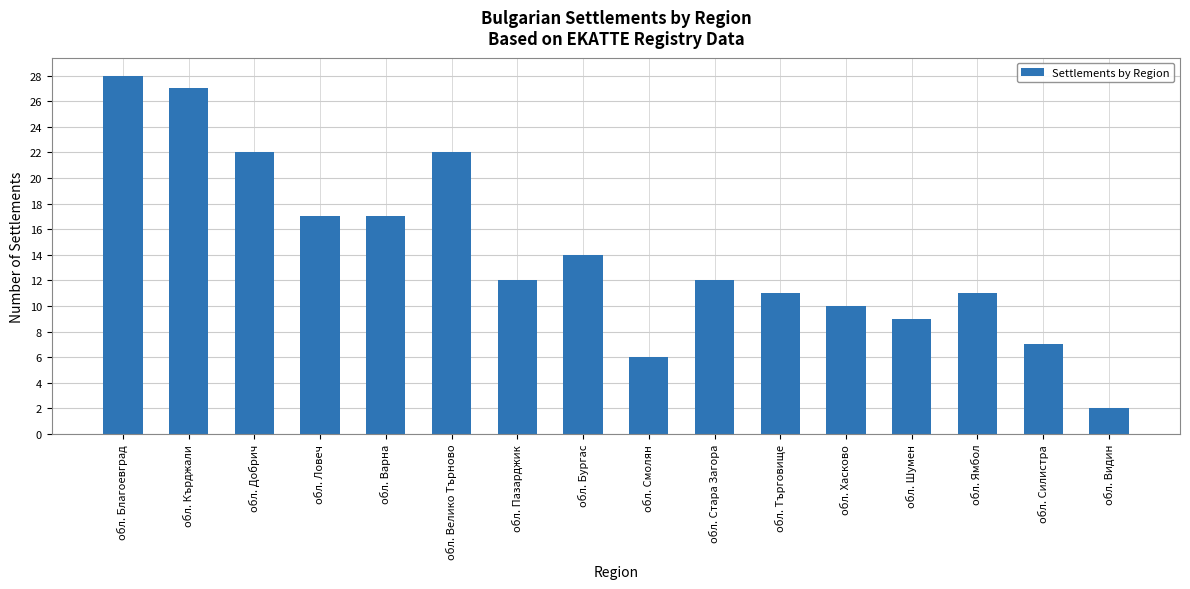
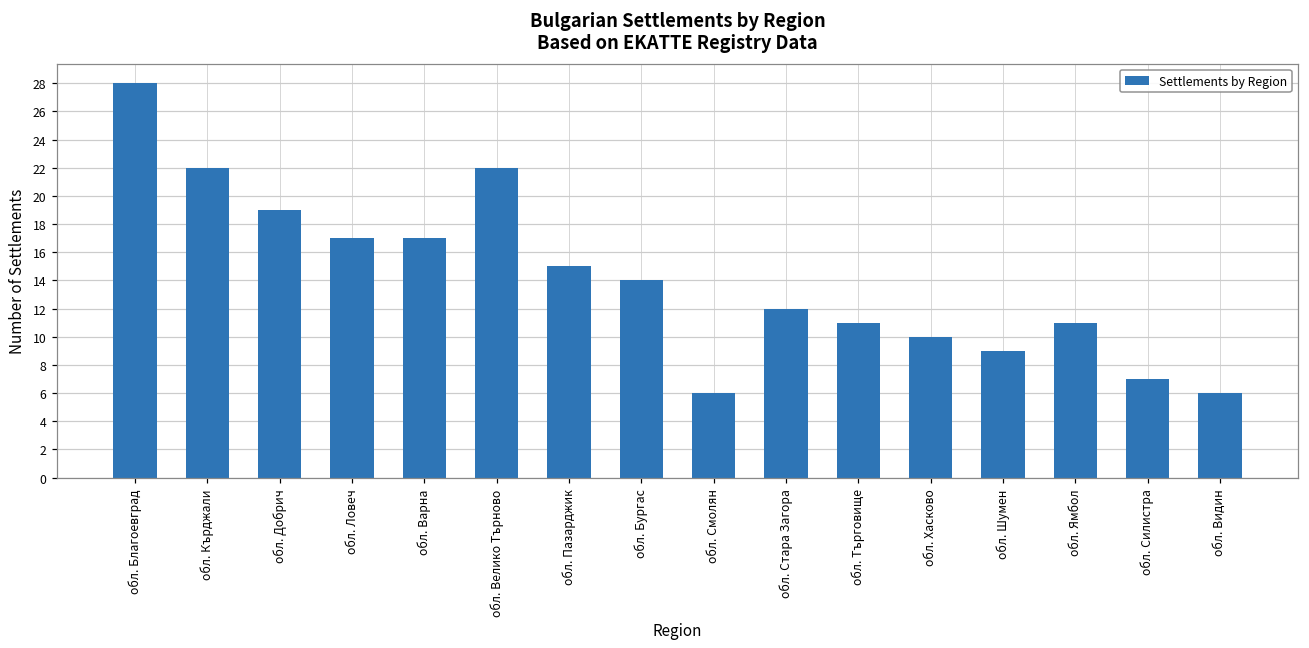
  {
    "обл. Благоевград": 28,
-   "обл. Кърджали": 27,
-   "обл. Добрич": 22,
+   "обл. Кърджали": 22,
+   "обл. Добрич": 19,
    "обл. Ловеч": 17,
    "обл. Варна": 17,
    "обл. Велико Търново": 22,
-   "обл. Пазарджик": 12,
+   "обл. Пазарджик": 15,
    "обл. Бургас": 14,
    "обл. Смолян": 6,
    "обл. Стара Загора": 12,
    "обл. Търговище": 11,
    "обл. Хасково": 10,
    "обл. Шумен": 9,
    "обл. Ямбол": 11,
    "обл. Силистра": 7,
-   "обл. Видин": 2
+   "обл. Видин": 6
  }
